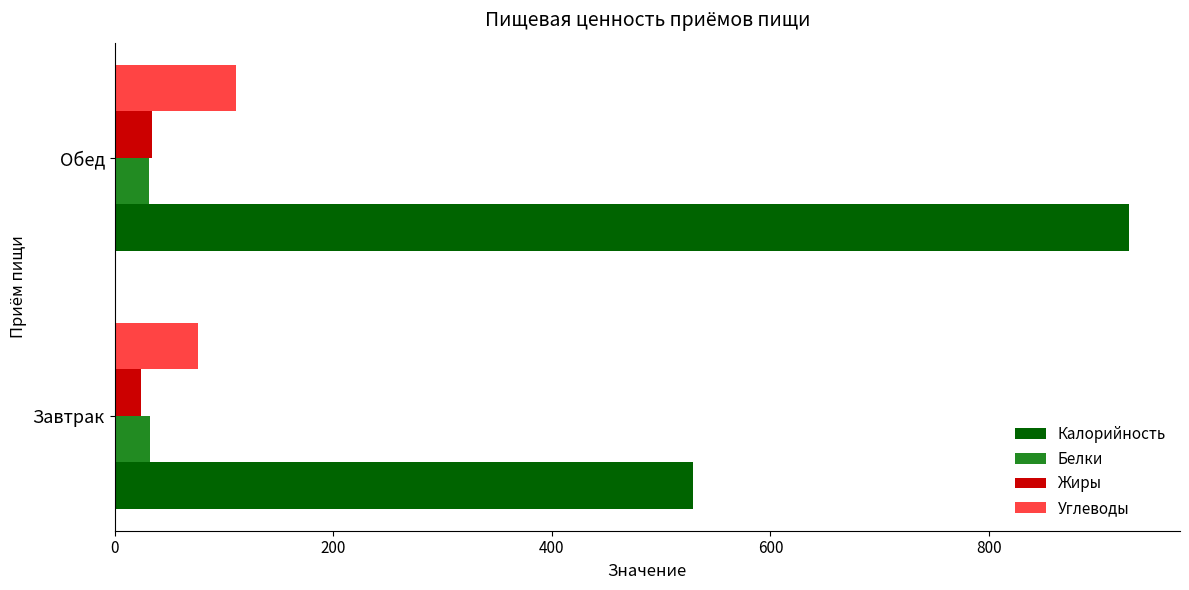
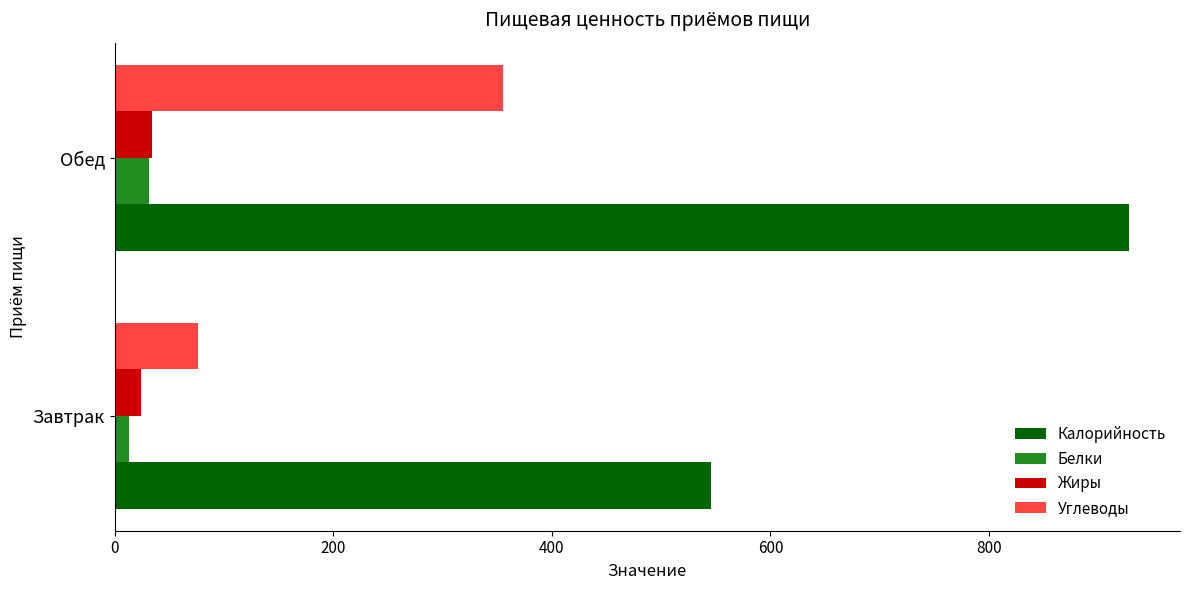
  {
    "Калорийность": {
      "Обед": 928,
-     "Завтрак": 529
+     "Завтрак": 545
    },
    "Белки": {
      "Обед": 31,
-     "Завтрак": 33
+     "Завтрак": 13
    },
    "Жиры": {
      "Обед": 35,
      "Завтрак": 25
    },
    "Углеводы": {
-     "Обед": 111,
+     "Обед": 356,
      "Завтрак": 76
    }
  }
